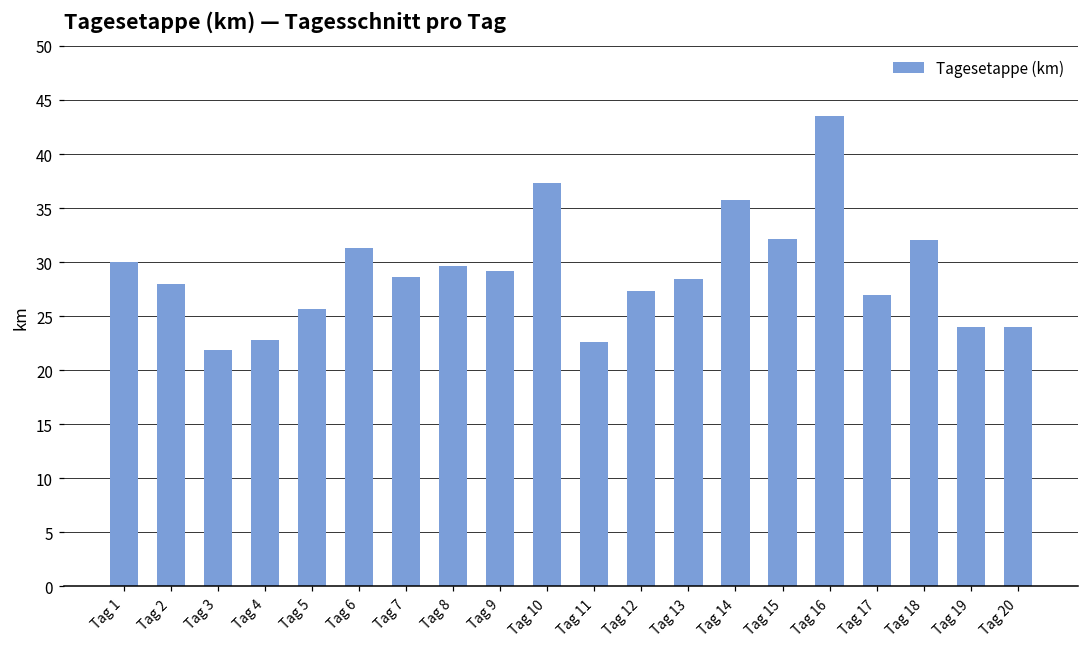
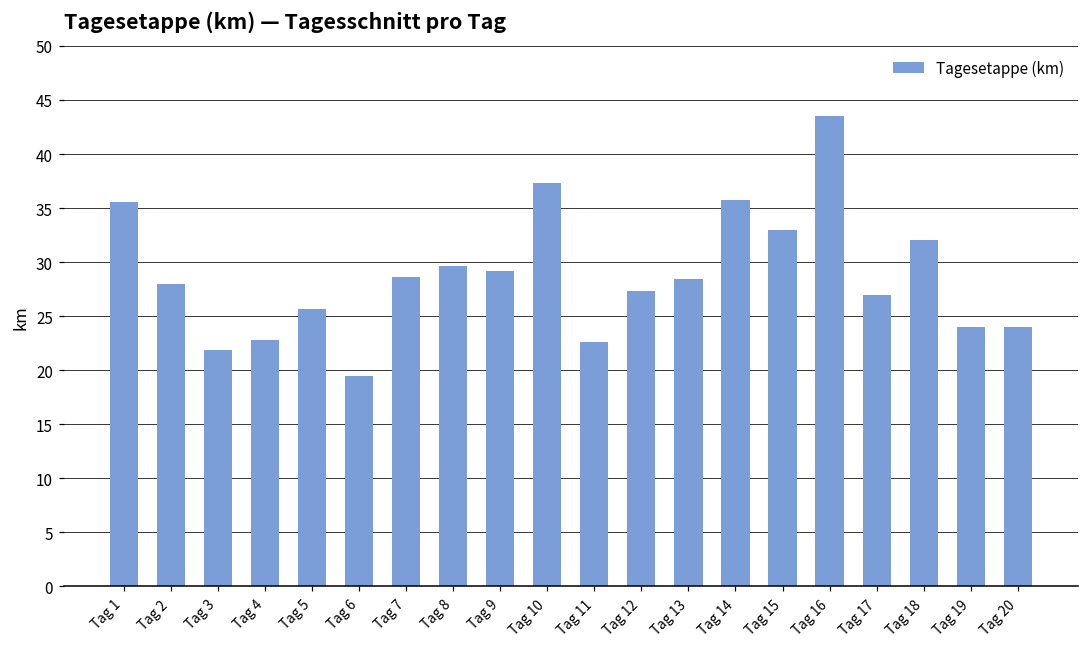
  {
-   "Tag 1": 30,
+   "Tag 1": 36,
    "Tag 2": 28,
    "Tag 3": 22,
    "Tag 4": 23,
    "Tag 5": 26,
-   "Tag 6": 31,
+   "Tag 6": 20,
    "Tag 7": 29,
    "Tag 8": 30,
    "Tag 9": 29,
    "Tag 10": 37,
    "Tag 11": 23,
    "Tag 12": 27,
    "Tag 13": 28,
    "Tag 14": 36,
-   "Tag 15": 32,
+   "Tag 15": 33,
    "Tag 16": 44,
    "Tag 17": 27,
    "Tag 18": 32,
    "Tag 19": 24,
    "Tag 20": 24
  }
